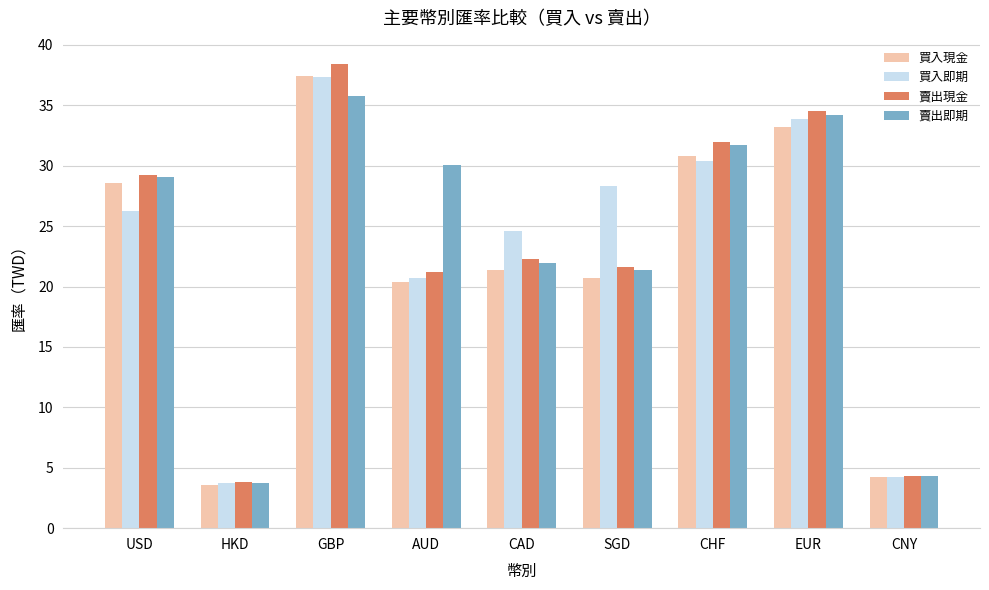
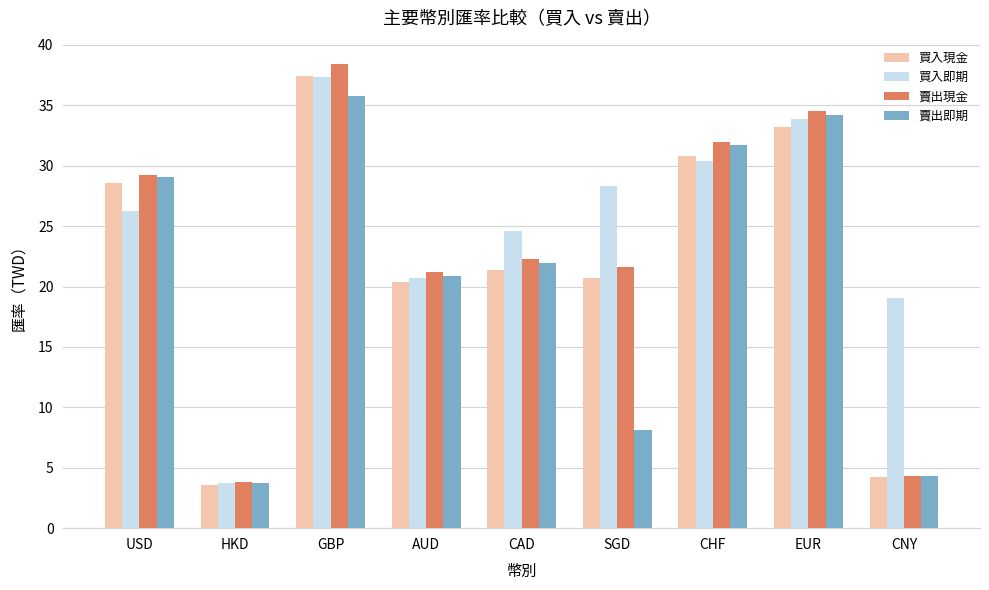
  {
    "買入現金": {
      "USD": 28.6,
      "HKD": 3.6,
      "GBP": 37.5,
      "AUD": 20.4,
      "CAD": 21.3,
      "SGD": 20.7,
      "CHF": 30.8,
      "EUR": 33.2,
      "CNY": 4.2
    },
    "買入即期": {
      "USD": 26.3,
      "HKD": 3.7,
      "GBP": 37.3,
      "AUD": 20.7,
      "CAD": 24.6,
      "SGD": 28.3,
      "CHF": 30.4,
      "EUR": 33.8,
-     "CNY": 4.3
+     "CNY": 19.0
    },
    "賣出現金": {
      "USD": 29.3,
      "HKD": 3.8,
      "GBP": 38.4,
      "AUD": 21.2,
      "CAD": 22.3,
      "SGD": 21.6,
      "CHF": 32.0,
      "EUR": 34.6,
      "CNY": 4.4
    },
    "賣出即期": {
      "USD": 29.0,
      "HKD": 3.8,
      "GBP": 35.8,
-     "AUD": 30.0,
+     "AUD": 20.9,
      "CAD": 22.0,
-     "SGD": 21.4,
+     "SGD": 8.1,
      "CHF": 31.7,
      "EUR": 34.2,
      "CNY": 4.3
    }
  }
